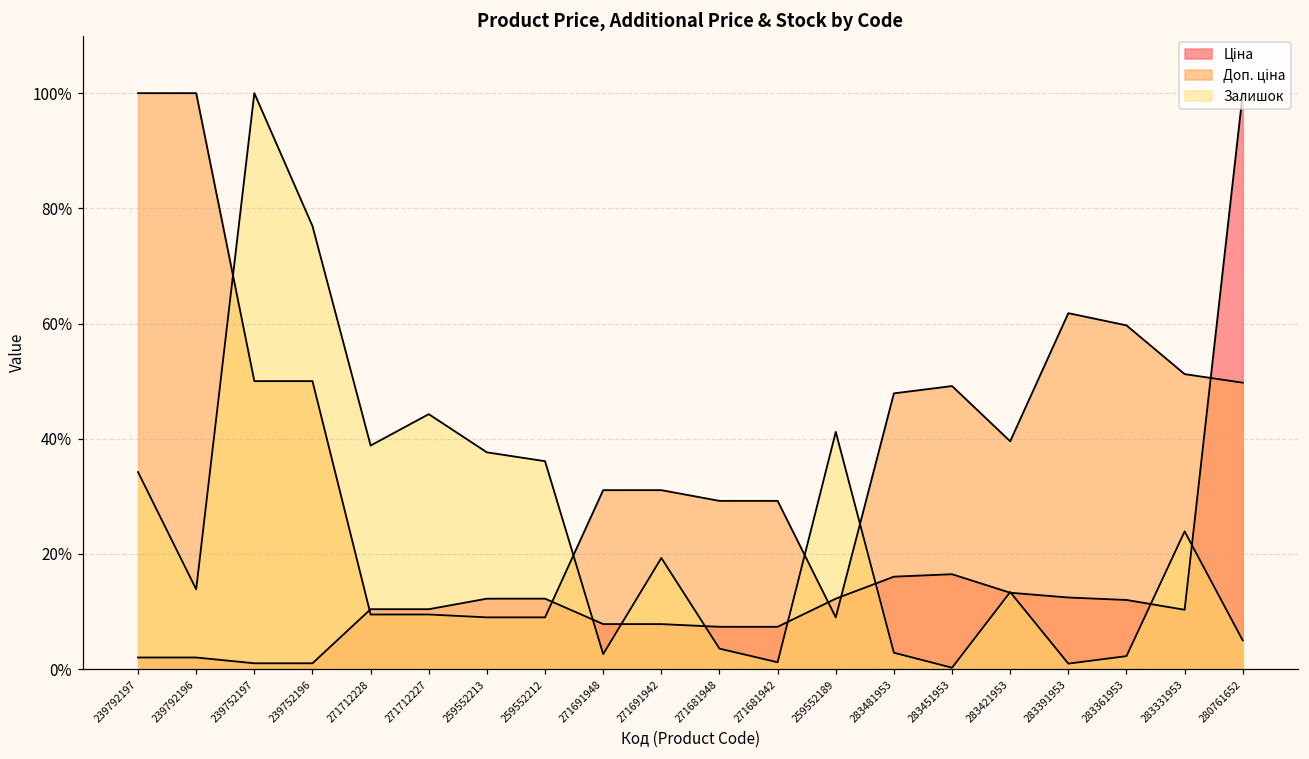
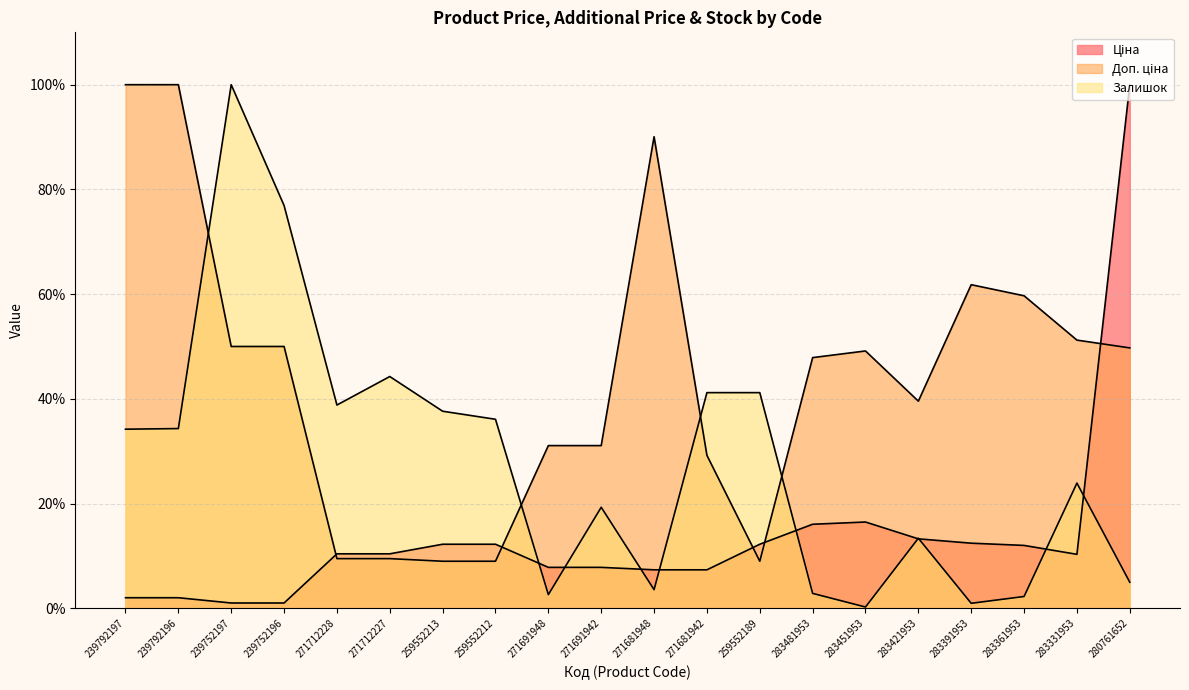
  {
    "Ціна": {
      "239792197": "2%",
      "239792196": "2%",
      "239752197": "1%",
      "239752196": "1%",
      "271712228": "10%",
      "271712227": "10%",
      "259552213": "12%",
      "259552212": "12%",
      "271691948": "8%",
      "271691942": "8%",
      "271681948": "7%",
      "271681942": "7%",
      "259552189": "12%",
      "283481953": "16%",
      "283451953": "16%",
      "283391953": "12%",
      "283361953": "12%",
      "283331953": "10%"
    },
    "Доп. ціна": {
      "239792197": "100%",
      "239792196": "100%",
      "239752197": "50%",
      "239752196": "50%",
      "271712228": "9%",
      "271712227": "9%",
      "259552213": "9%",
      "259552212": "9%",
      "271691948": "31%",
      "271691942": "31%",
-     "271681948": "29%",
+     "271681948": "90%",
      "271681942": "29%",
      "259552189": "9%",
      "283481953": "48%",
      "283451953": "49%",
      "283421953": "40%",
      "283391953": "62%",
      "283361953": "60%",
      "283331953": "51%",
      "280761652": "50%"
    },
    "Залишок": {
      "239792197": "34%",
-     "239792196": "14%",
+     "239792196": "34%",
      "239752197": "100%",
      "239752196": "77%",
      "271712228": "39%",
      "271712227": "44%",
      "259552213": "38%",
      "259552212": "36%",
      "271691948": "3%",
      "271691942": "19%",
      "271681948": "4%",
-     "271681942": "1%",
+     "271681942": "41%",
      "259552189": "41%",
      "283481953": "3%",
      "283451953": "0%",
      "283391953": "1%",
      "283361953": "2%",
      "283331953": "24%",
      "280761652": "5%"
    }
  }
